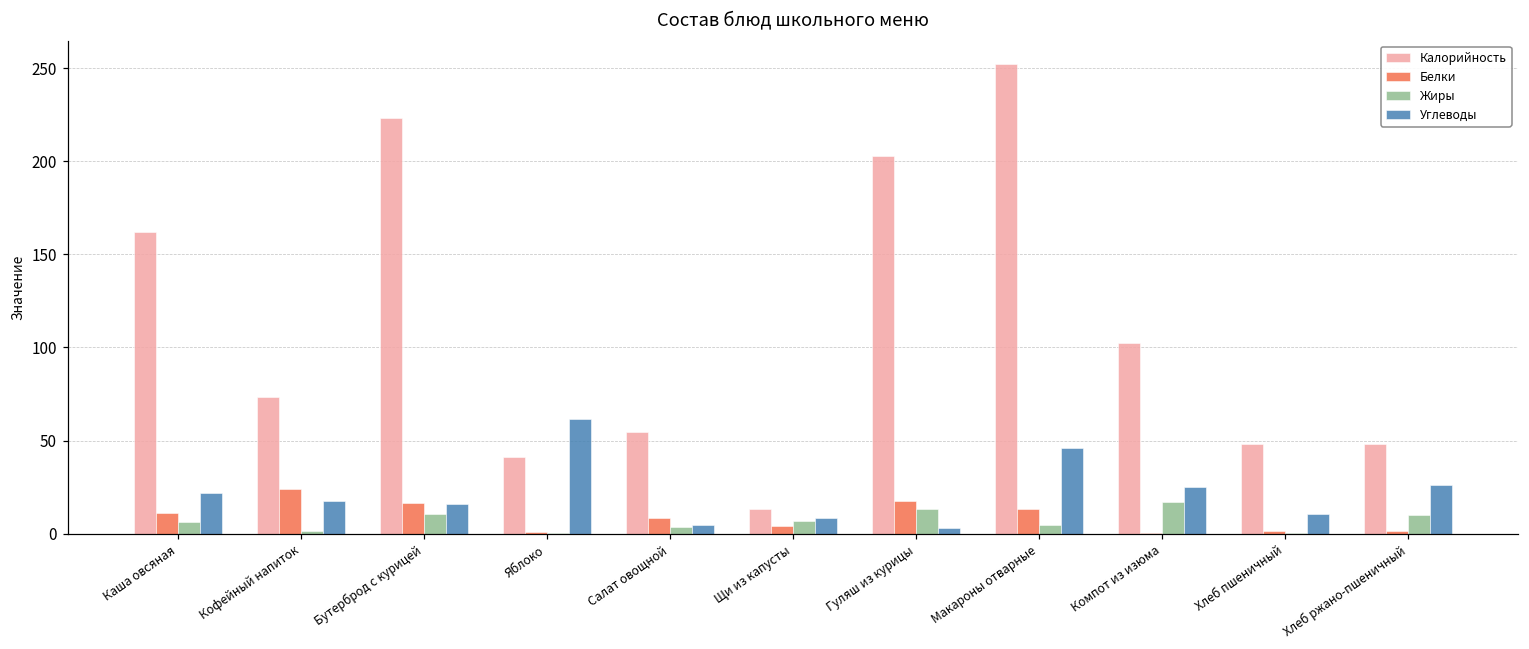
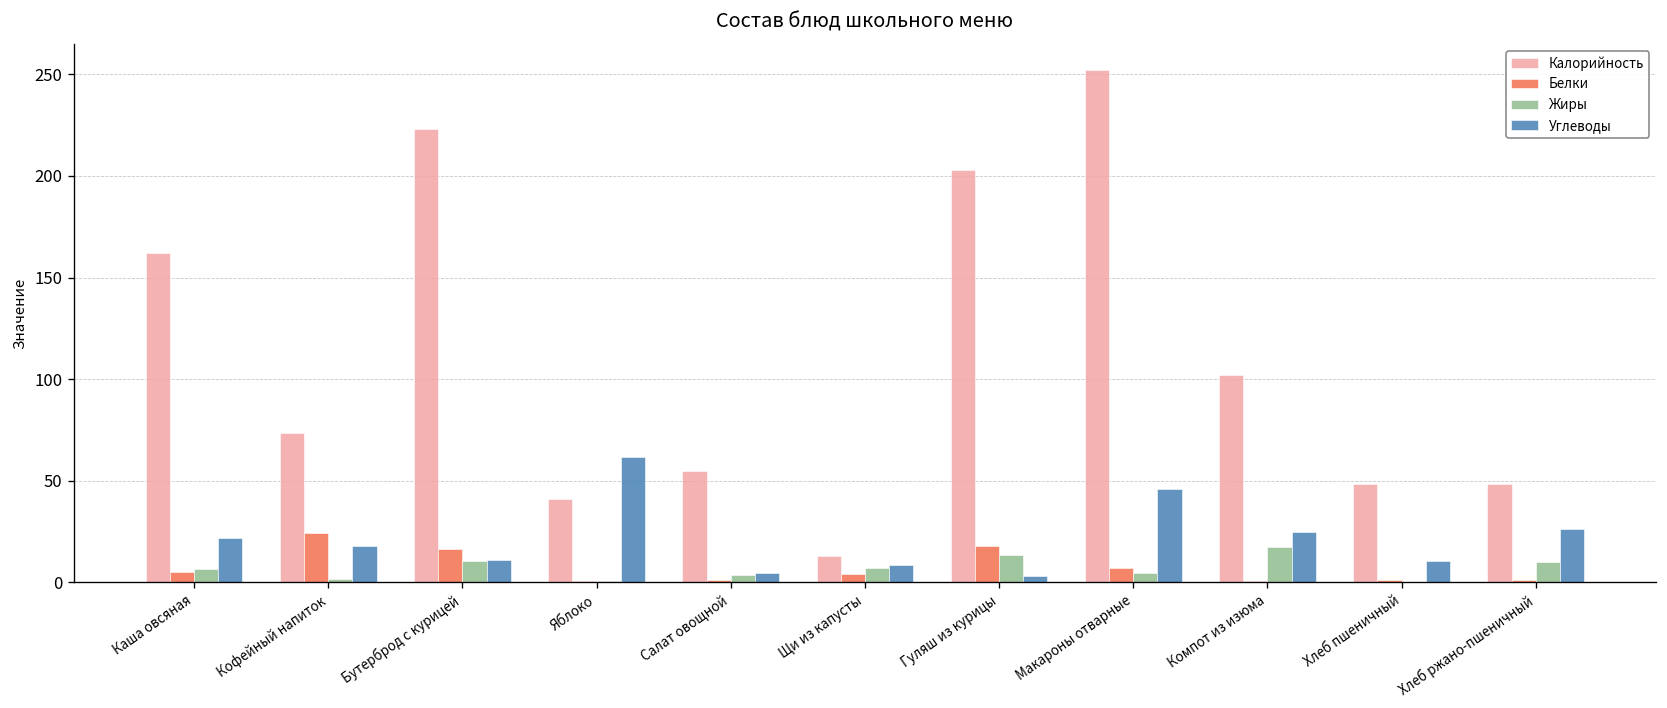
  {
    "Калорийность": {
      "Каша овсяная": 162,
      "Кофейный напиток": 74,
      "Бутерброд с курицей": 223,
      "Яблоко": 41,
      "Салат овощной": 55,
      "Щи из капусты": 13,
      "Гуляш из курицы": 203,
      "Макароны отварные": 252,
      "Компот из изюма": 102,
      "Хлеб пшеничный": 48,
      "Хлеб ржано-пшеничный": 48
    },
    "Белки": {
-     "Каша овсяная": 11,
+     "Каша овсяная": 5,
      "Кофейный напиток": 24,
      "Бутерброд с курицей": 16,
-     "Салат овощной": 8,
+     "Салат овощной": 1,
      "Щи из капусты": 4,
      "Гуляш из курицы": 18,
-     "Макароны отварные": 13
+     "Макароны отварные": 7
    },
    "Жиры": {
      "Каша овсяная": 6,
      "Бутерброд с курицей": 11,
      "Салат овощной": 4,
      "Щи из капусты": 7,
      "Гуляш из курицы": 13,
      "Макароны отварные": 5,
      "Компот из изюма": 17,
      "Хлеб ржано-пшеничный": 10
    },
    "Углеводы": {
      "Каша овсяная": 22,
      "Кофейный напиток": 18,
-     "Бутерброд с курицей": 16,
+     "Бутерброд с курицей": 11,
      "Яблоко": 62,
      "Салат овощной": 5,
      "Щи из капусты": 8,
      "Гуляш из курицы": 3,
      "Макароны отварные": 46,
      "Компот из изюма": 25,
      "Хлеб пшеничный": 10,
      "Хлеб ржано-пшеничный": 26
    }
  }
